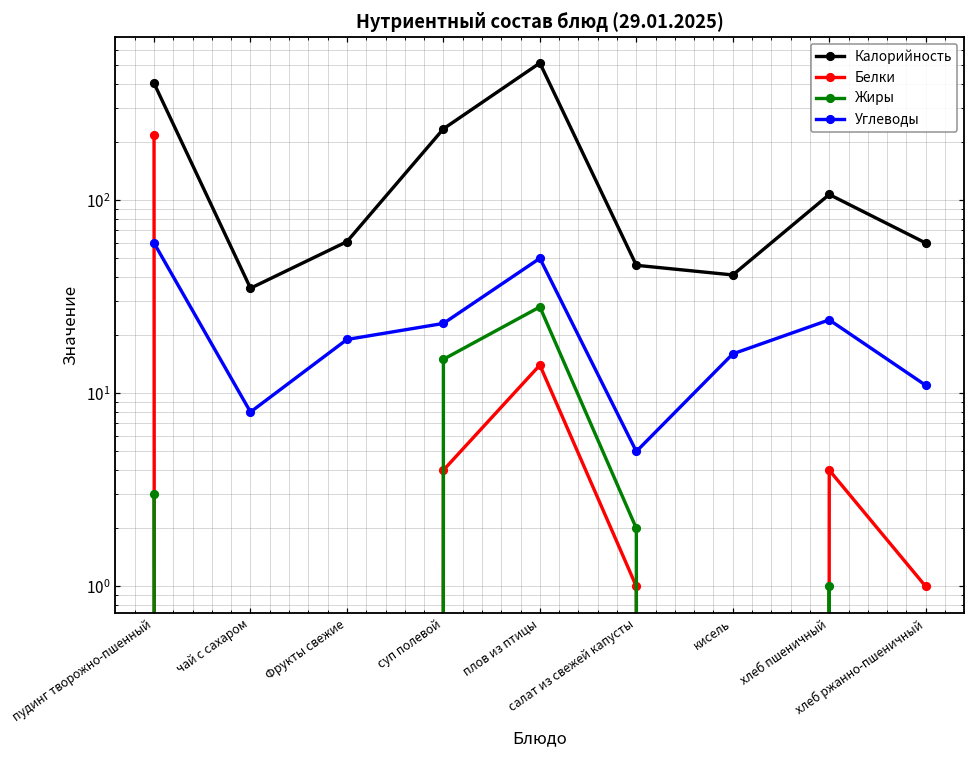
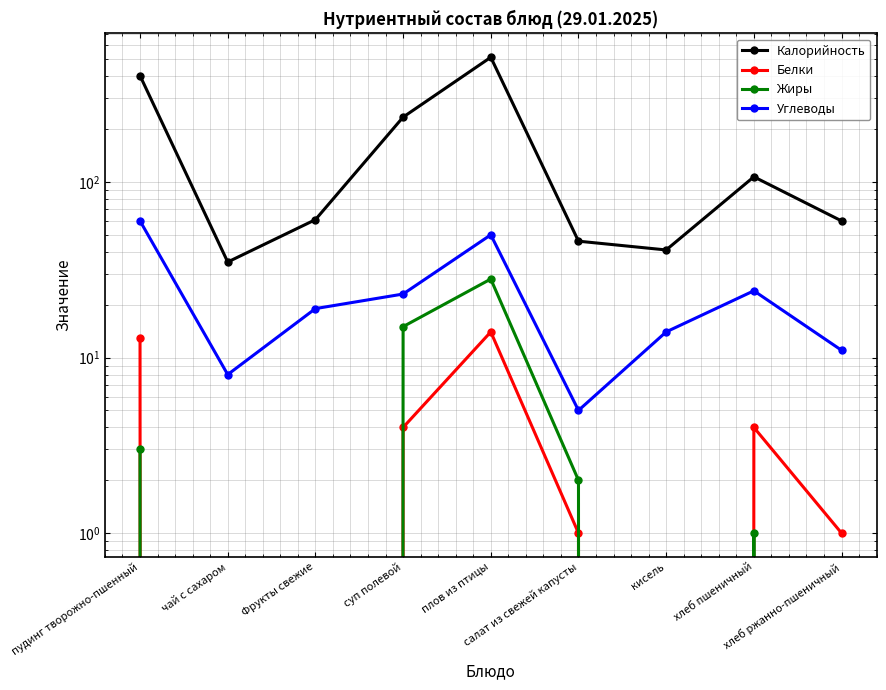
  {
    "Калорийность": {
      "пудинг творожно-пшенный": 400,
      "чай с сахаром": 35,
      "Фрукты свежие": 61,
      "суп полевой": 230,
      "плов из птицы": 510,
      "салат из свежей капусты": 46,
      "кисель": 41,
      "хлеб пшеничный": 110,
      "хлеб ржанно-пшеничный": 60
    },
    "Белки": {
-     "пудинг творожно-пшенный": 220,
+     "пудинг творожно-пшенный": 13,
      "суп полевой": 4,
      "плов из птицы": 14,
      "салат из свежей капусты": 1,
      "хлеб пшеничный": 4,
      "хлеб ржанно-пшеничный": 1
    },
    "Жиры": {
      "пудинг творожно-пшенный": 3,
      "суп полевой": 15,
      "плов из птицы": 28,
      "салат из свежей капусты": 2,
      "хлеб пшеничный": 1
    },
    "Углеводы": {
      "пудинг творожно-пшенный": 60,
      "чай с сахаром": 8,
      "Фрукты свежие": 19,
      "суп полевой": 23,
      "плов из птицы": 50,
      "салат из свежей капусты": 5,
-     "кисель": 16,
+     "кисель": 14,
      "хлеб пшеничный": 24,
      "хлеб ржанно-пшеничный": 11
    }
  }
